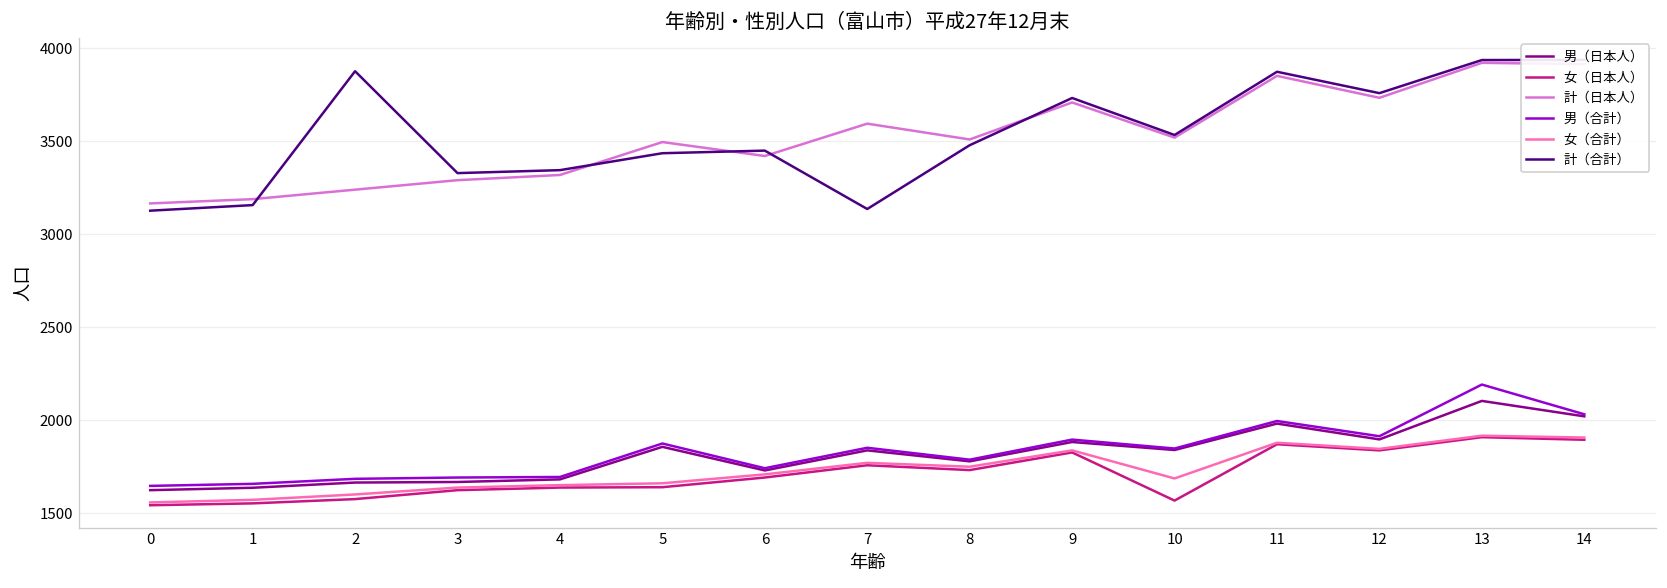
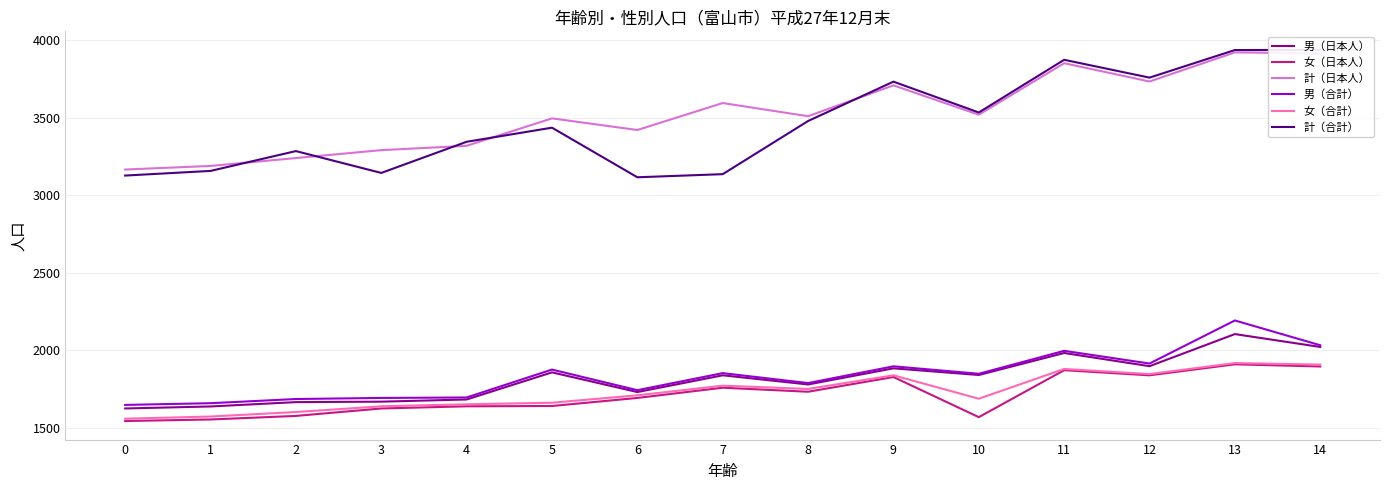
  {
    "男（日本人）": {
      "0": 1620,
      "1": 1640,
      "2": 1660,
      "3": 1670,
      "5": 1860,
      "12": 1900,
      "13": 2100
    },
    "女（日本人）": {
      "1": 1550,
      "2": 1580,
      "5": 1640,
      "6": 1690,
      "8": 1730,
      "10": 1570
    },
    "男（合計）": {
      "0": 1650,
      "1": 1660,
      "2": 1680,
      "3": 1690,
      "5": 1870,
      "12": 1910,
      "13": 2190
    },
    "計（合計）": {
      "0": 3130,
      "1": 3160,
-     "2": 3880,
-     "3": 3330,
+     "2": 3280,
+     "3": 3140,
      "4": 3340,
      "5": 3440,
-     "6": 3450,
+     "6": 3120,
      "7": 3140,
      "8": 3480,
      "9": 3730,
      "11": 3870,
      "12": 3760
    }
  }
